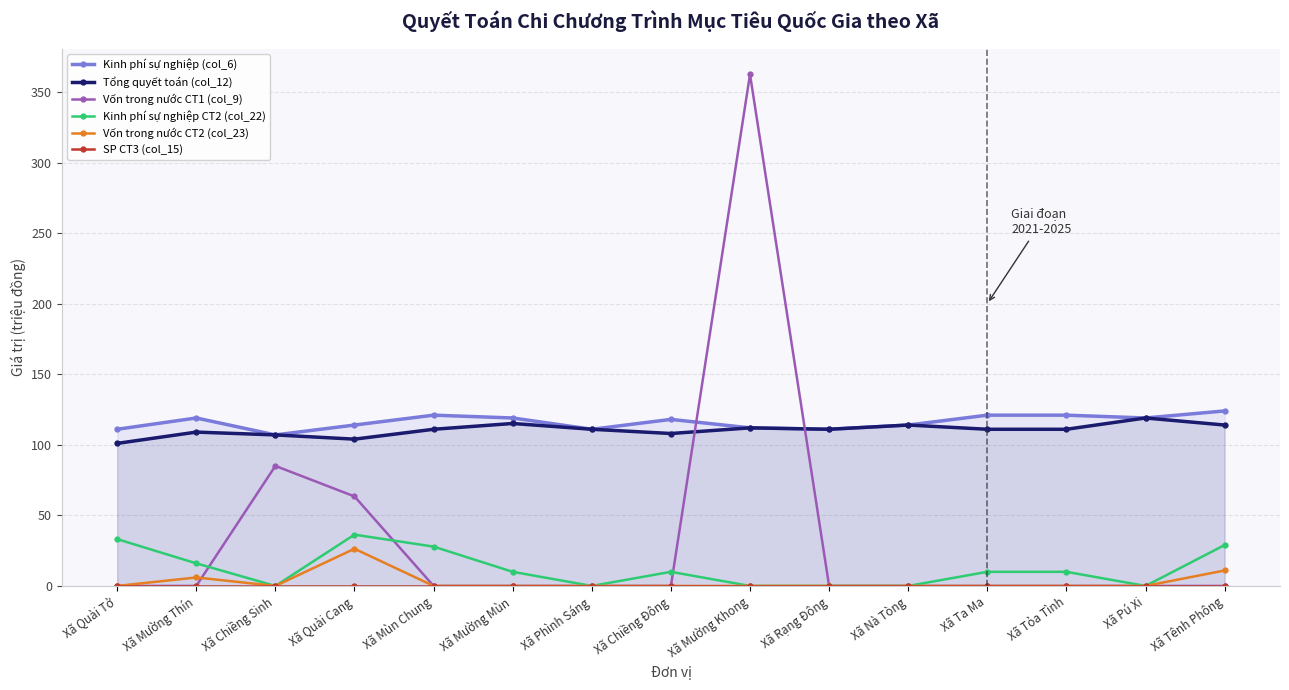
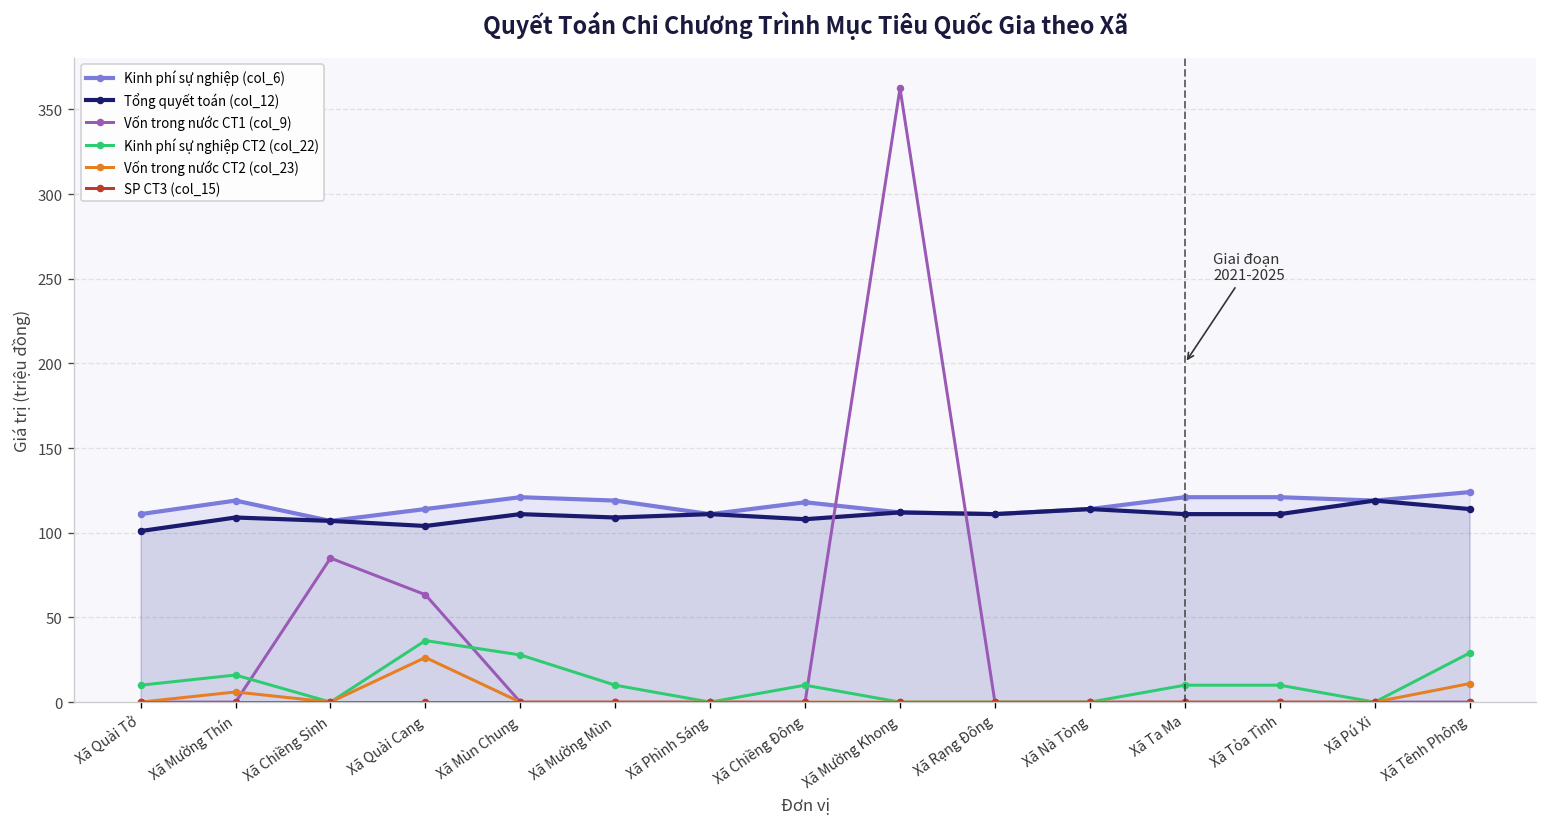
  {
    "Tổng quyết toán (col_12)": {
      "Xã Quài Tở": 101,
      "Xã Mường Thín": 109,
      "Xã Quài Cang": 104,
      "Xã Mùn Chung": 111,
-     "Xã Mường Mùn": 115,
+     "Xã Mường Mùn": 109,
      "Xã Chiềng Đông": 108,
      "Xã Ta Ma": 111,
      "Xã Tỏa Tình": 111,
      "Xã Tênh Phông": 114
    },
    "Kinh phí sự nghiệp CT2 (col_22)": {
-     "Xã Quài Tở": 33,
+     "Xã Quài Tở": 10,
      "Xã Mường Thín": 16,
      "Xã Quài Cang": 36,
      "Xã Mùn Chung": 28,
      "Xã Mường Mùn": 10,
      "Xã Chiềng Đông": 10,
      "Xã Ta Ma": 10,
      "Xã Tỏa Tình": 10,
      "Xã Tênh Phông": 29
    },
    "Vốn trong nước CT2 (col_23)": {
      "Xã Mường Thín": 6,
      "Xã Quài Cang": 26,
      "Xã Tênh Phông": 11
    },
    "SP CT3 (col_15)": {
      "Xã Quài Cang": 0
    }
  }
